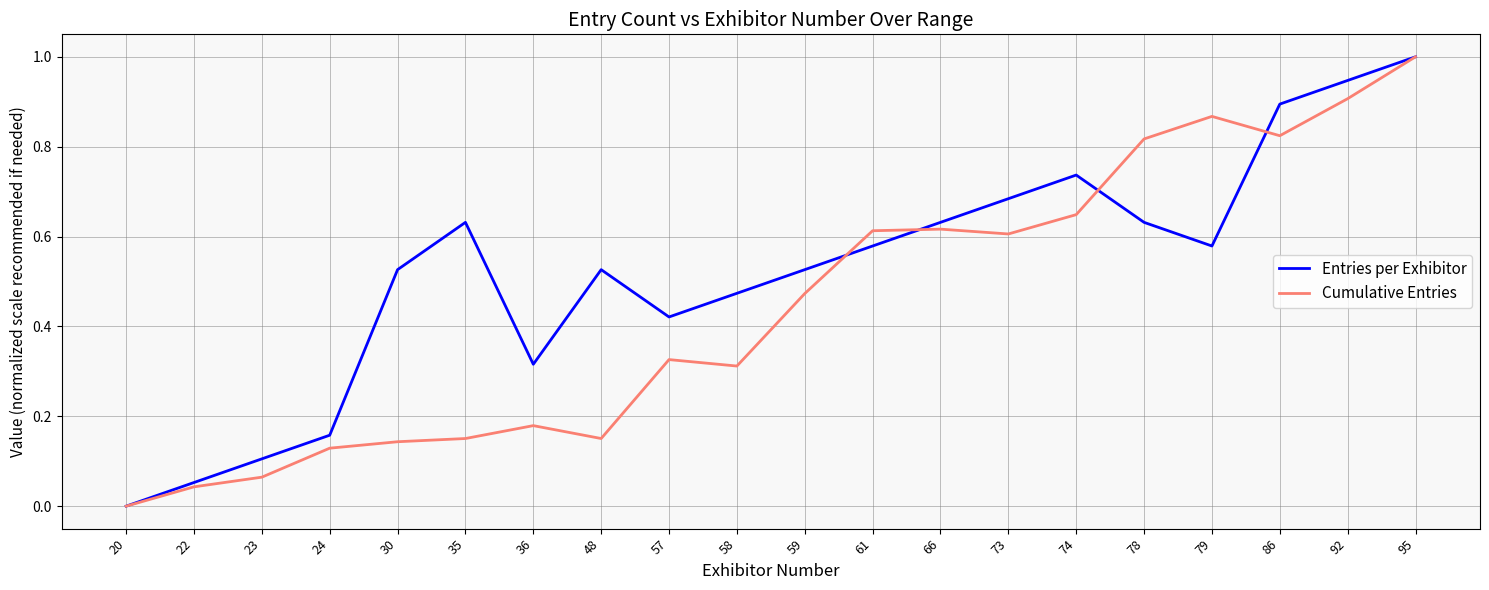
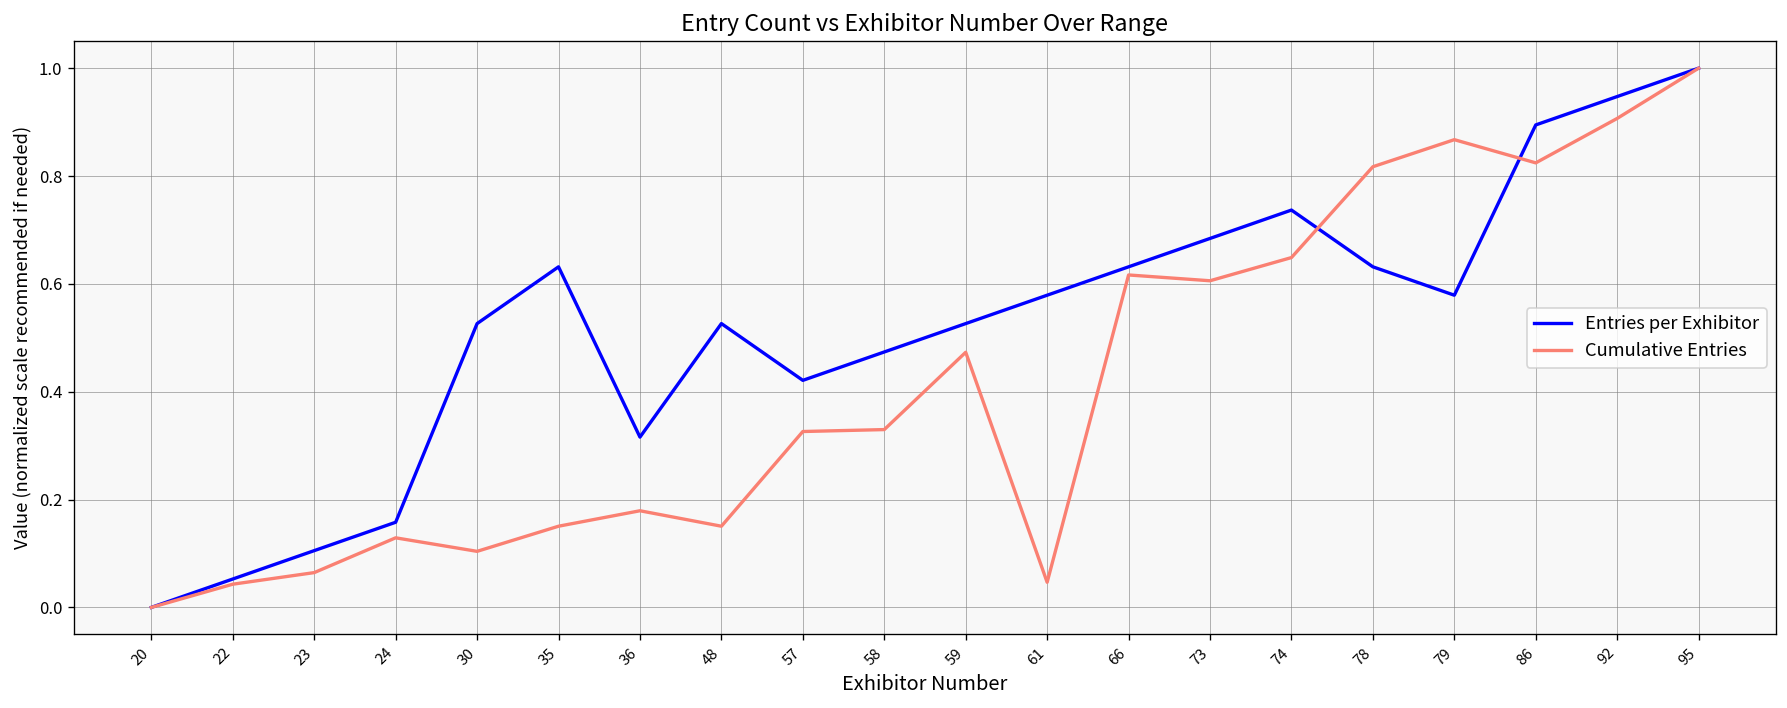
  {
    "Entries per Exhibitor": {
      "22": 0.05,
      "23": 0.11,
      "24": 0.16,
      "30": 0.53,
      "35": 0.63,
      "36": 0.32,
      "48": 0.53,
      "57": 0.42,
      "58": 0.47,
      "59": 0.53,
      "61": 0.58,
      "66": 0.63,
      "73": 0.68,
      "74": 0.74,
      "78": 0.63,
      "79": 0.58,
      "86": 0.89,
      "92": 0.95
    },
    "Cumulative Entries": {
      "22": 0.04,
      "23": 0.06,
      "24": 0.13,
-     "30": 0.14,
+     "30": 0.10,
      "35": 0.15,
      "36": 0.18,
      "48": 0.15,
      "57": 0.33,
-     "58": 0.31,
+     "58": 0.33,
      "59": 0.47,
-     "61": 0.61,
+     "61": 0.05,
      "66": 0.62,
      "73": 0.61,
      "74": 0.65,
      "78": 0.82,
      "79": 0.87,
      "86": 0.82,
      "92": 0.91
    }
  }
